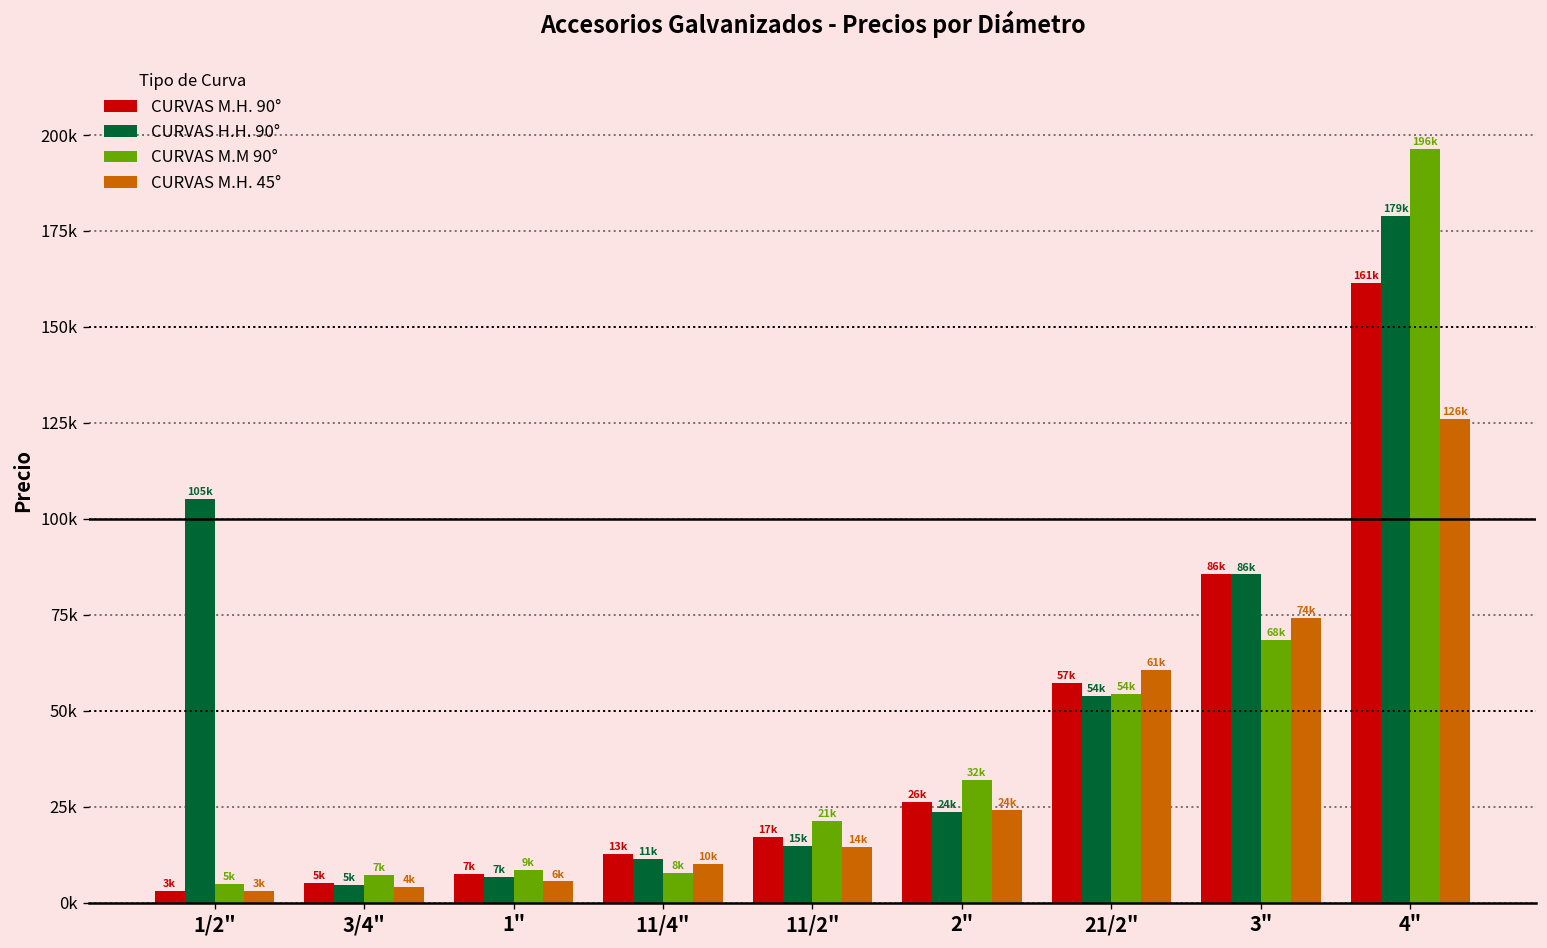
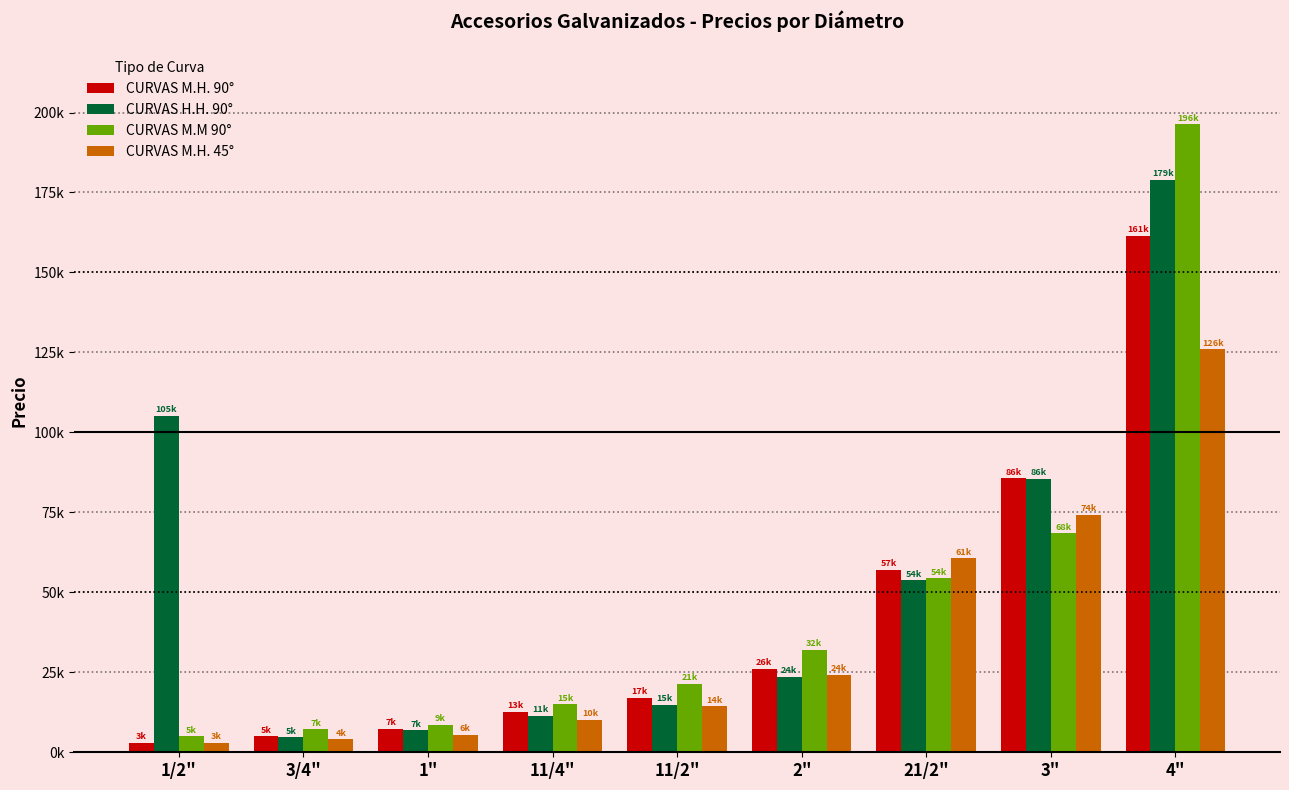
  {
    "CURVAS M.H. 90°": {
      "1/2\"": "3k",
      "3/4\"": "5k",
      "1\"": "7k",
      "11/4\"": "13k",
      "11/2\"": "17k",
      "2\"": "26k",
      "21/2\"": "57k",
      "3\"": "86k",
      "4\"": "161k"
    },
    "CURVAS H.H. 90°": {
      "1/2\"": "105k",
      "3/4\"": "5k",
      "1\"": "7k",
      "11/4\"": "11k",
      "11/2\"": "15k",
      "2\"": "24k",
      "21/2\"": "54k",
      "3\"": "86k",
      "4\"": "179k"
    },
    "CURVAS M.M 90°": {
      "1/2\"": "5k",
      "3/4\"": "7k",
      "1\"": "9k",
-     "11/4\"": "8k",
+     "11/4\"": "15k",
      "11/2\"": "21k",
      "2\"": "32k",
      "21/2\"": "54k",
      "3\"": "68k",
      "4\"": "196k"
    },
    "CURVAS M.H. 45°": {
      "1/2\"": "3k",
      "3/4\"": "4k",
      "1\"": "6k",
      "11/4\"": "10k",
      "11/2\"": "14k",
      "2\"": "24k",
      "21/2\"": "61k",
      "3\"": "74k",
      "4\"": "126k"
    }
  }
